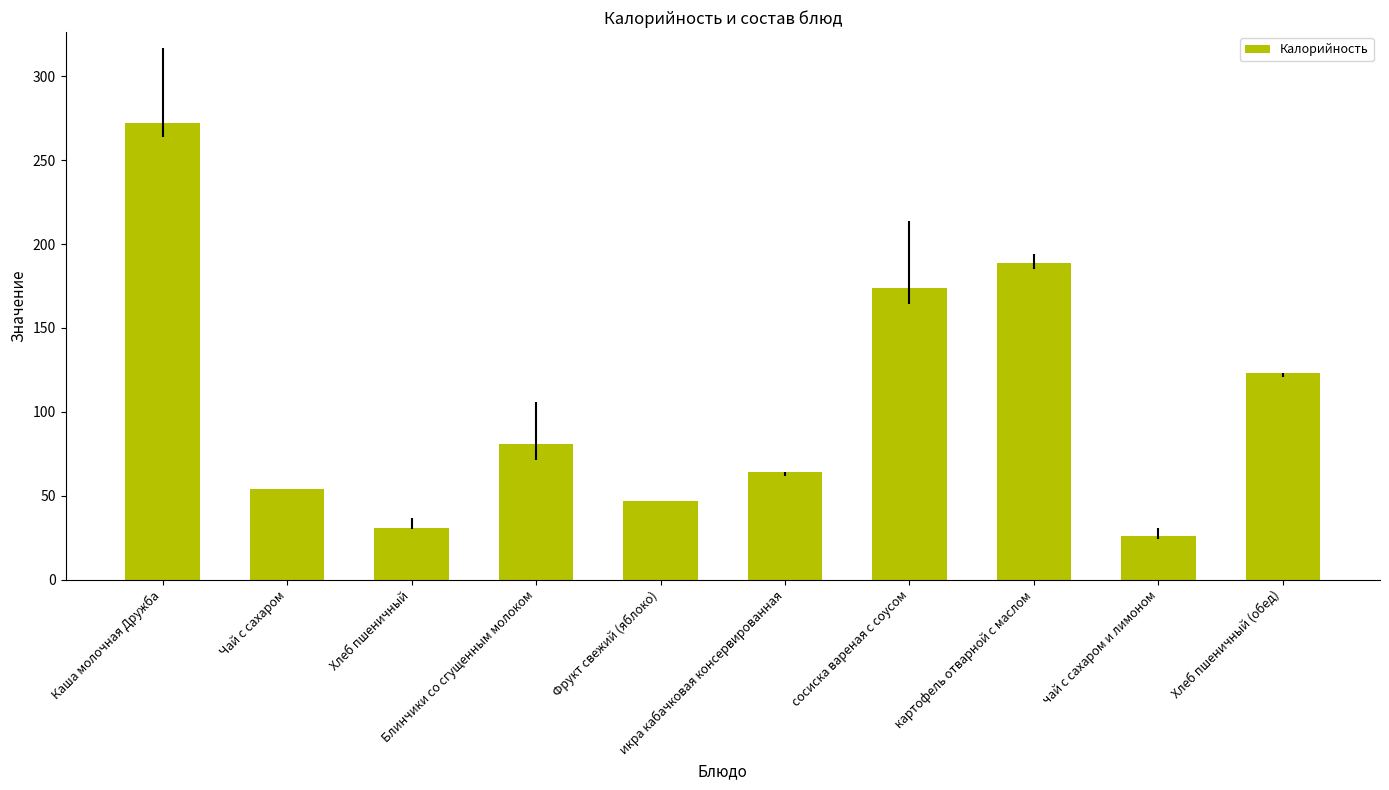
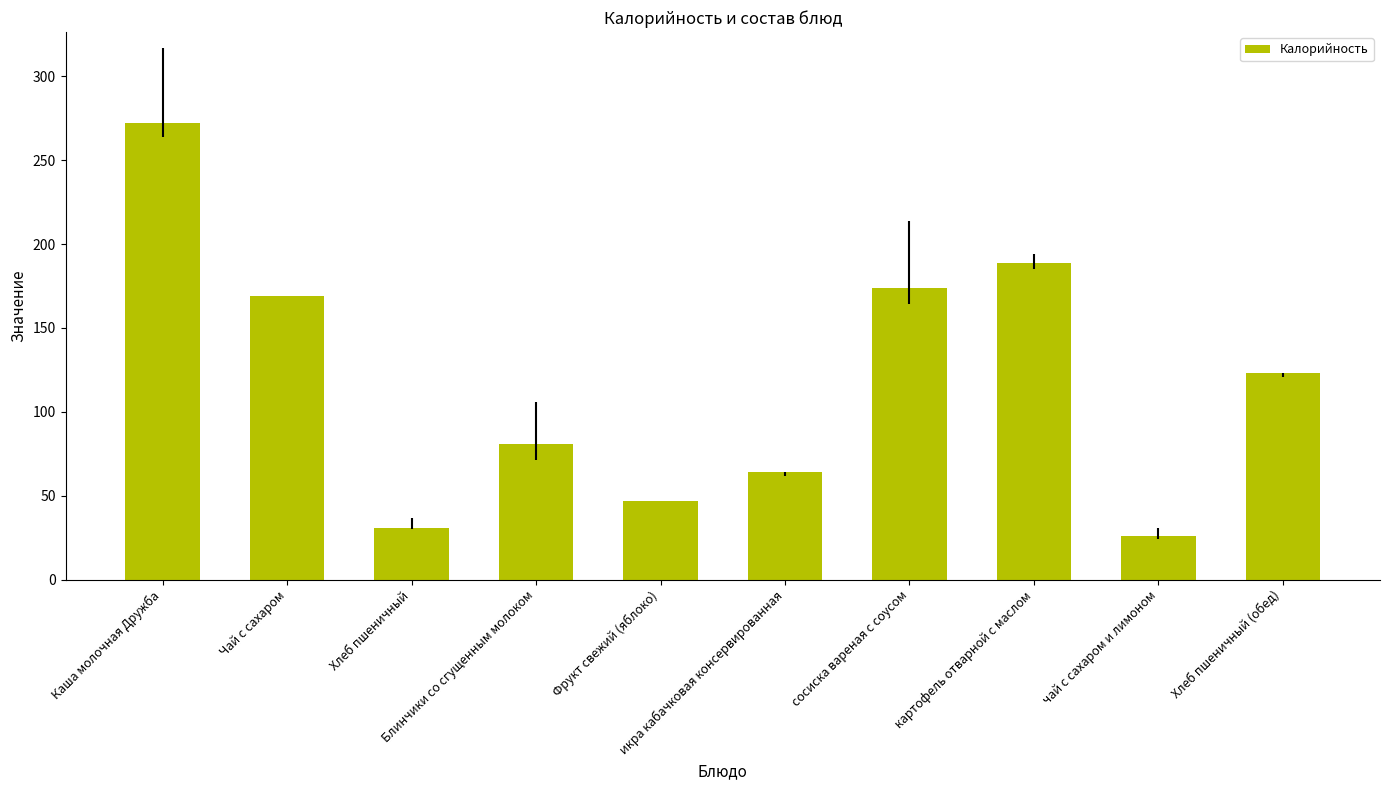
  {
    "Каша молочная Дружба": 272,
-   "Чай с сахаром": 54,
+   "Чай с сахаром": 169,
    "Хлеб пшеничный": 31,
    "Блинчики со сгущенным молоком": 81,
    "Фрукт свежий (яблоко)": 47,
    "икра кабачковая консервированная": 64,
    "сосиска вареная с соусом": 174,
    "картофель отварной с маслом": 189,
    "чай с сахаром и лимоном": 26,
    "Хлеб пшеничный (обед)": 123
  }
